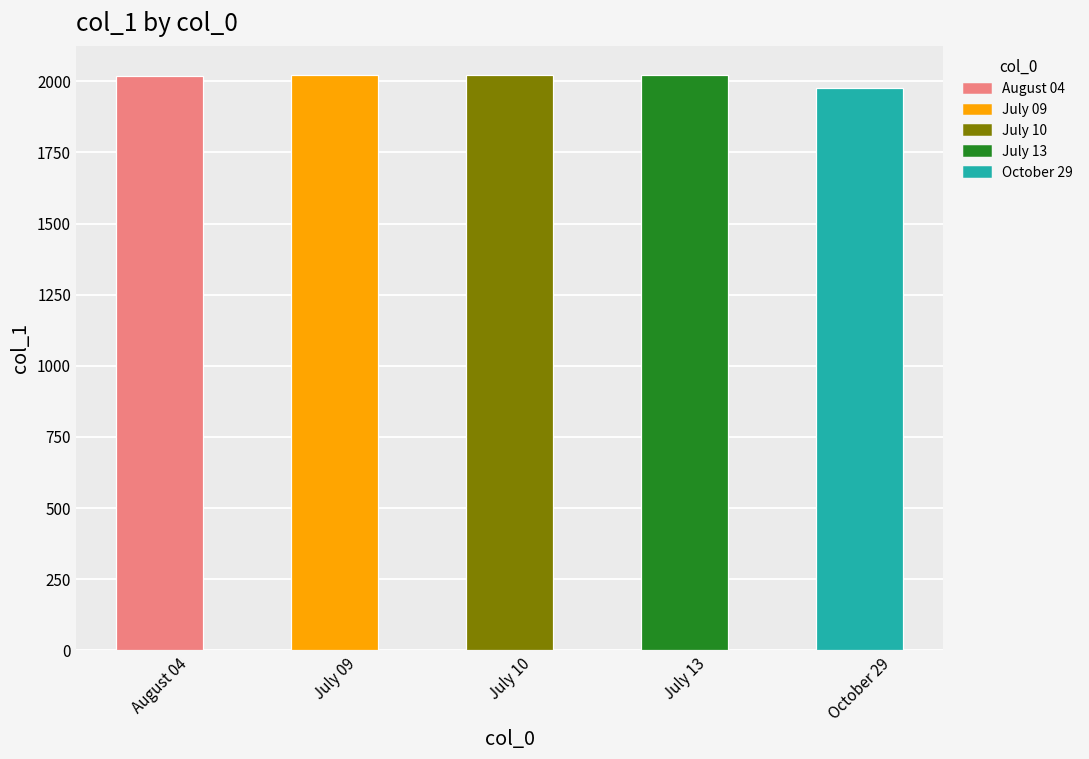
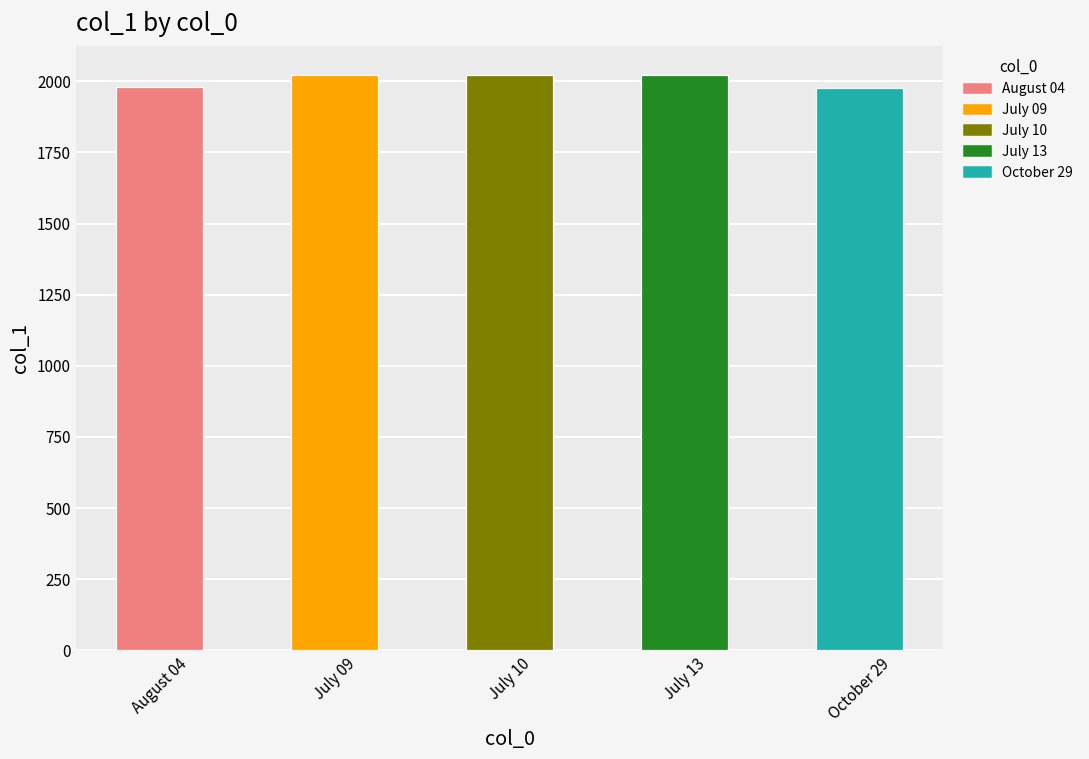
  {
-   "August 04": 2020,
+   "August 04": 1980,
    "July 09": 2020,
    "July 10": 2020,
    "July 13": 2020,
    "October 29": 1980
  }
